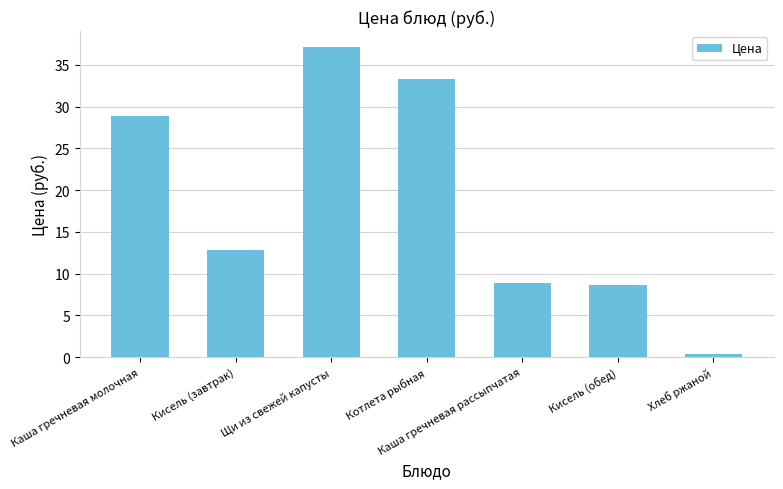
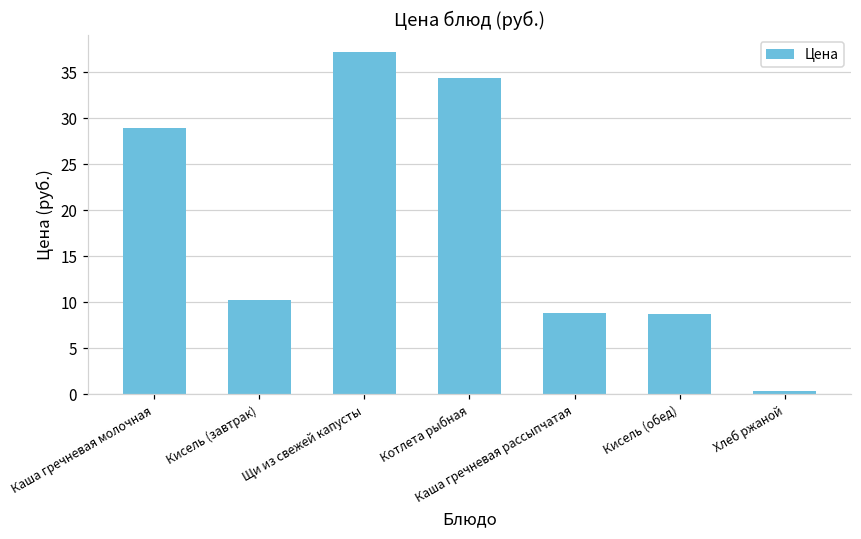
  {
    "Каша гречневая молочная": 29,
-   "Кисель (завтрак)": 13,
+   "Кисель (завтрак)": 10,
    "Щи из свежей капусты": 37,
-   "Котлета рыбная": 33,
+   "Котлета рыбная": 34,
    "Каша гречневая рассыпчатая": 9,
    "Кисель (обед)": 9,
    "Хлеб ржаной": 0
  }
